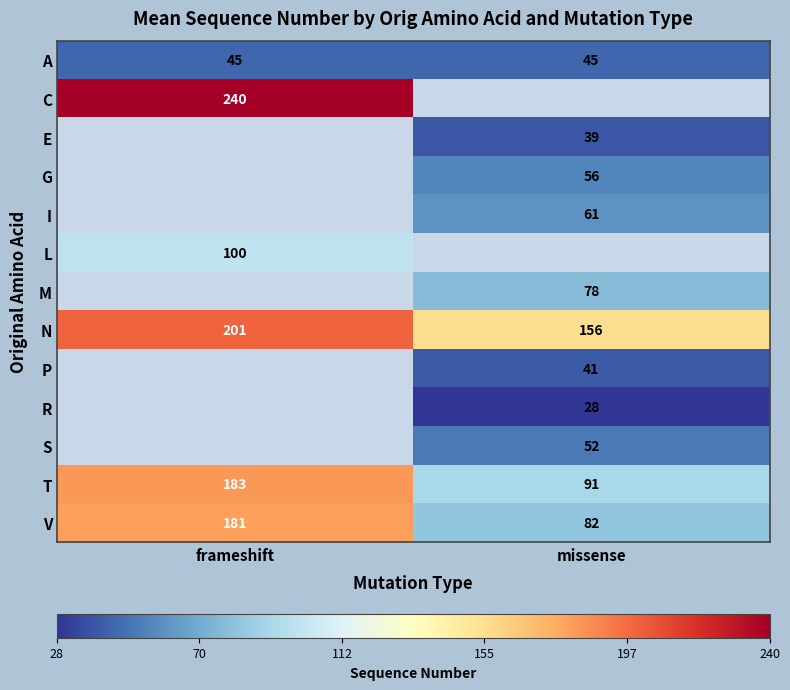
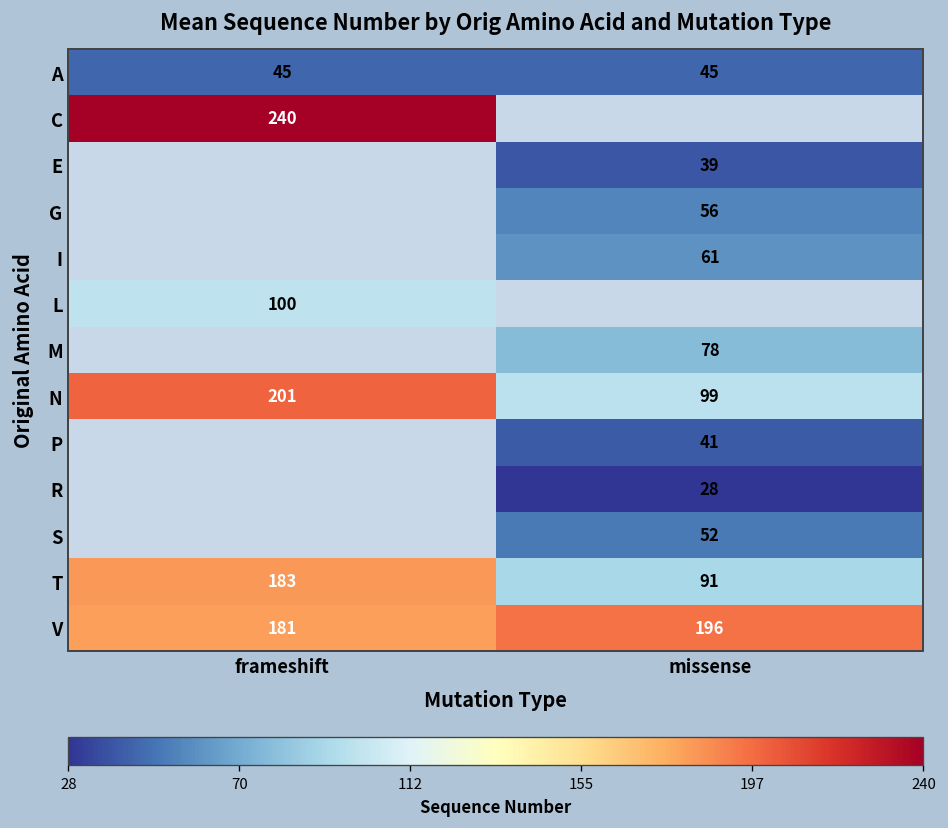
  {
    "A": {
      "frameshift": 45,
      "missense": 45
    },
    "C": {
      "frameshift": 240
    },
    "E": {
      "missense": 39
    },
    "G": {
      "missense": 56
    },
    "I": {
      "missense": 61
    },
    "L": {
      "frameshift": 100
    },
    "M": {
      "missense": 78
    },
    "N": {
      "frameshift": 201,
-     "missense": 156
+     "missense": 99
    },
    "P": {
      "missense": 41
    },
    "R": {
      "missense": 28
    },
    "S": {
      "missense": 52
    },
    "T": {
      "frameshift": 183,
      "missense": 91
    },
    "V": {
      "frameshift": 181,
-     "missense": 82
+     "missense": 196
    }
  }
